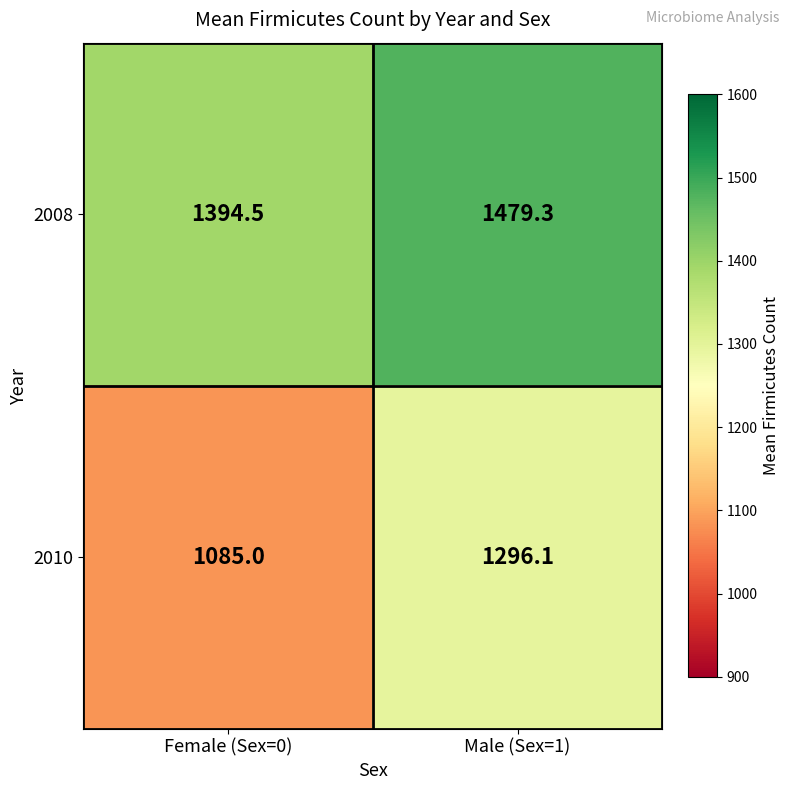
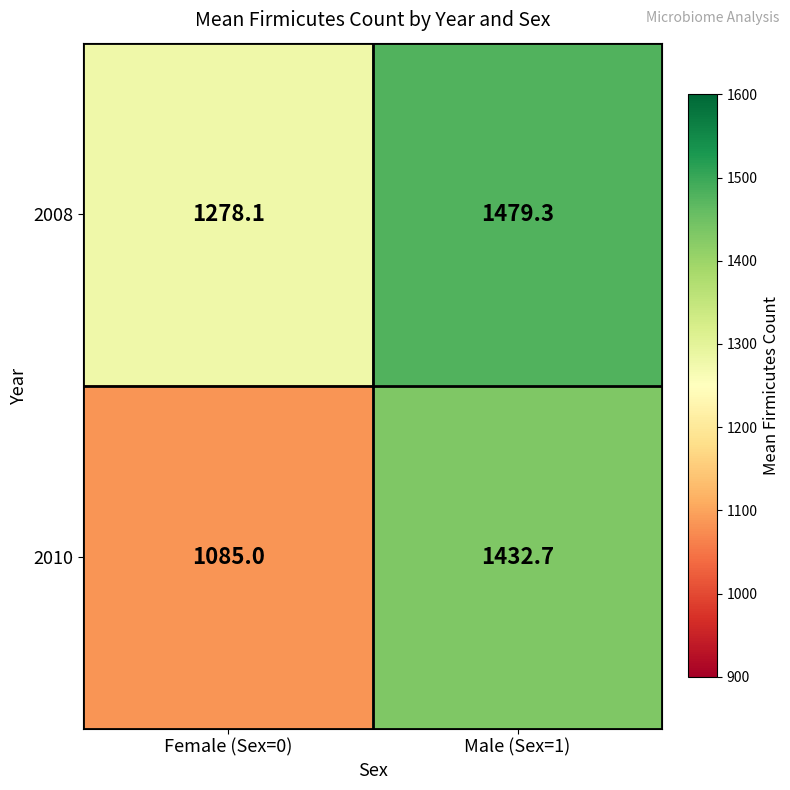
  {
    "2008": {
-     "Female (Sex=0)": 1394.5,
+     "Female (Sex=0)": 1278.1,
      "Male (Sex=1)": 1479.3
    },
    "2010": {
      "Female (Sex=0)": 1085.0,
-     "Male (Sex=1)": 1296.1
+     "Male (Sex=1)": 1432.7
    }
  }
